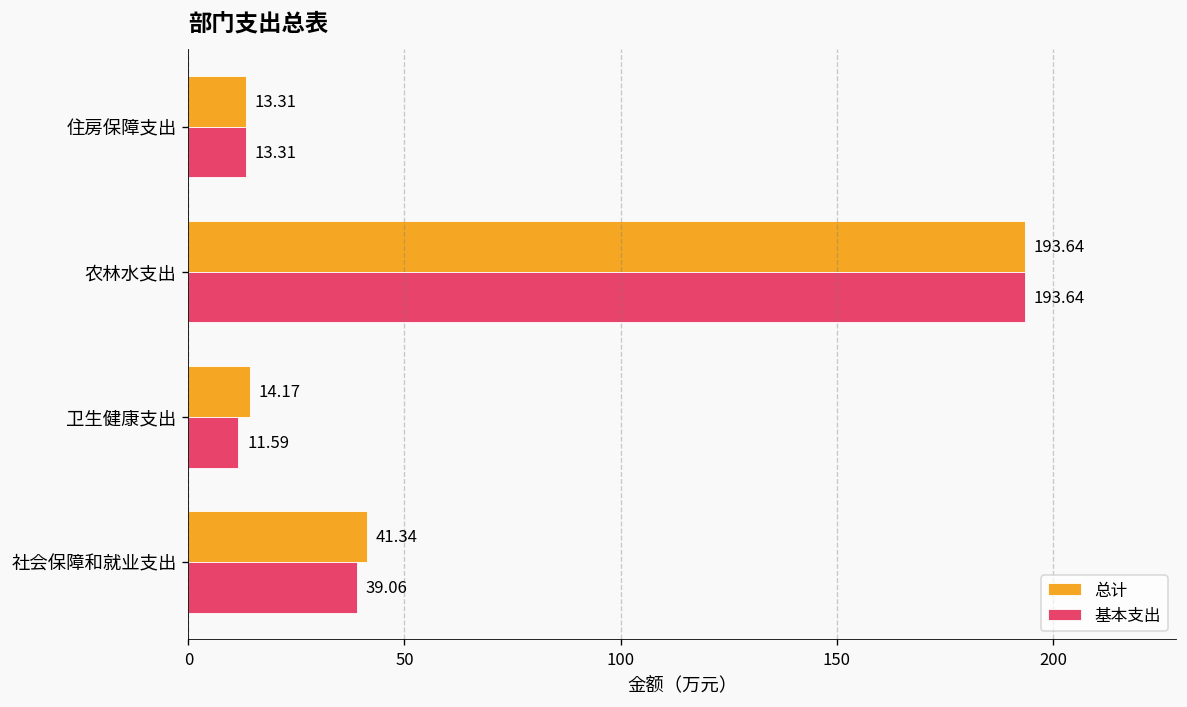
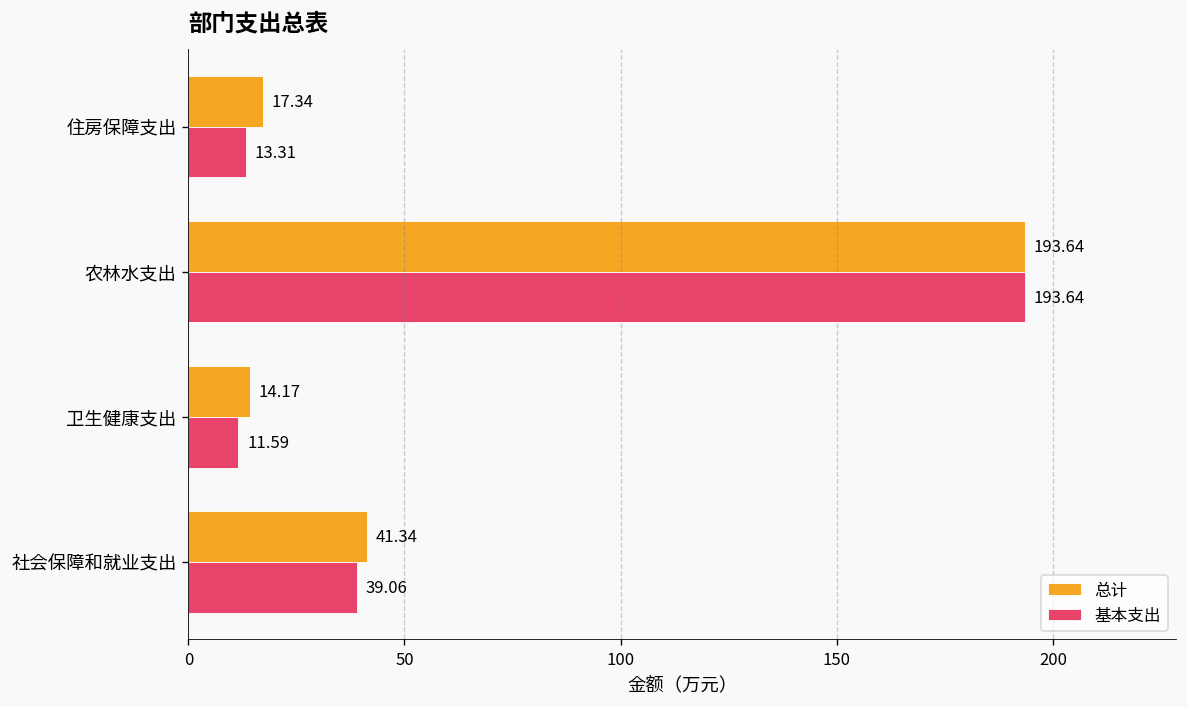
  {
    "总计": {
-     "住房保障支出": 13.31,
+     "住房保障支出": 17.34,
      "农林水支出": 193.64,
      "卫生健康支出": 14.17,
      "社会保障和就业支出": 41.34
    },
    "基本支出": {
      "住房保障支出": 13.31,
      "农林水支出": 193.64,
      "卫生健康支出": 11.59,
      "社会保障和就业支出": 39.06
    }
  }
